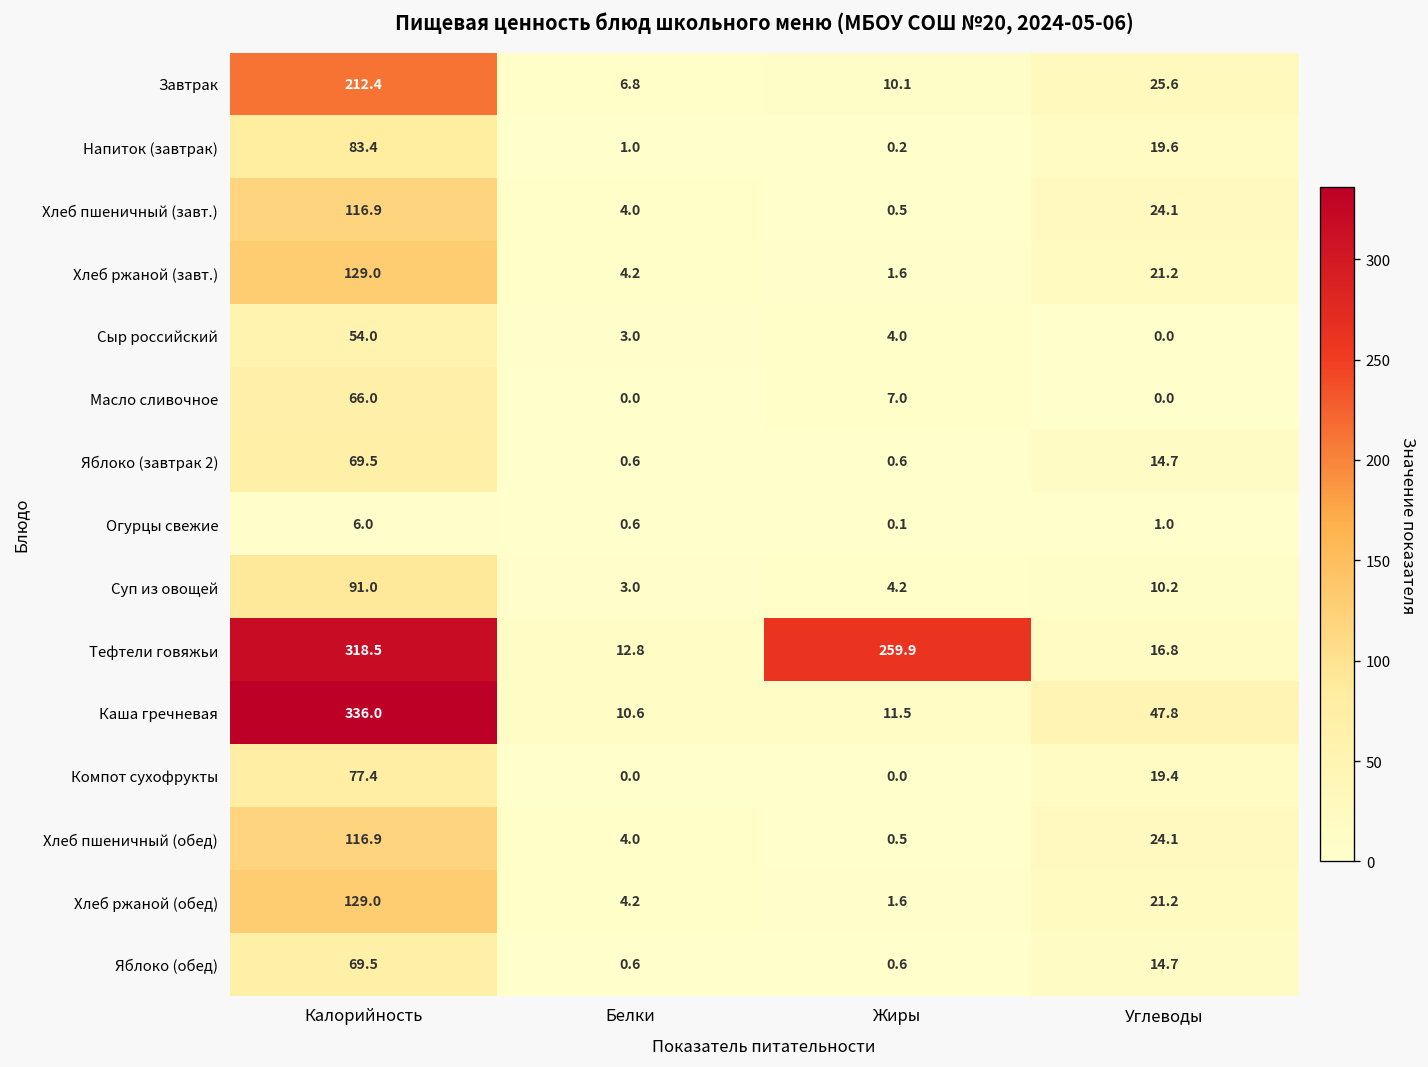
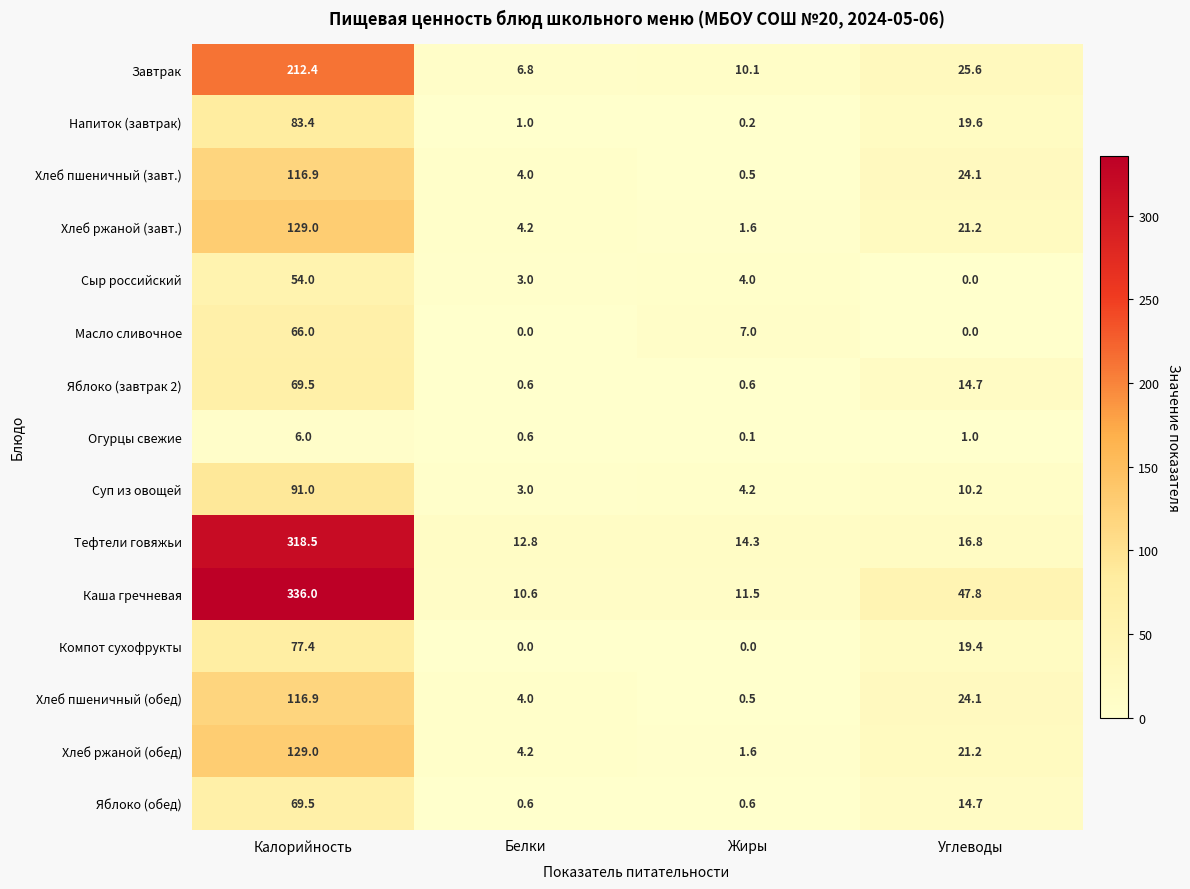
  {
    "Завтрак": {
      "Калорийность": 212.4,
      "Белки": 6.8,
      "Жиры": 10.1,
      "Углеводы": 25.6
    },
    "Напиток (завтрак)": {
      "Калорийность": 83.4,
      "Белки": 1.0,
      "Жиры": 0.2,
      "Углеводы": 19.6
    },
    "Хлеб пшеничный (завт.)": {
      "Калорийность": 116.9,
      "Белки": 4.0,
      "Жиры": 0.5,
      "Углеводы": 24.1
    },
    "Хлеб ржаной (завт.)": {
      "Калорийность": 129.0,
      "Белки": 4.2,
      "Жиры": 1.6,
      "Углеводы": 21.2
    },
    "Сыр российский": {
      "Калорийность": 54.0,
      "Белки": 3.0,
      "Жиры": 4.0,
      "Углеводы": 0.0
    },
    "Масло сливочное": {
      "Калорийность": 66.0,
      "Белки": 0.0,
      "Жиры": 7.0,
      "Углеводы": 0.0
    },
    "Яблоко (завтрак 2)": {
      "Калорийность": 69.5,
      "Белки": 0.6,
      "Жиры": 0.6,
      "Углеводы": 14.7
    },
    "Огурцы свежие": {
      "Калорийность": 6.0,
      "Белки": 0.6,
      "Жиры": 0.1,
      "Углеводы": 1.0
    },
    "Суп из овощей": {
      "Калорийность": 91.0,
      "Белки": 3.0,
      "Жиры": 4.2,
      "Углеводы": 10.2
    },
    "Тефтели говяжьи": {
      "Калорийность": 318.5,
      "Белки": 12.8,
-     "Жиры": 259.9,
+     "Жиры": 14.3,
      "Углеводы": 16.8
    },
    "Каша гречневая": {
      "Калорийность": 336.0,
      "Белки": 10.6,
      "Жиры": 11.5,
      "Углеводы": 47.8
    },
    "Компот сухофрукты": {
      "Калорийность": 77.4,
      "Белки": 0.0,
      "Жиры": 0.0,
      "Углеводы": 19.4
    },
    "Хлеб пшеничный (обед)": {
      "Калорийность": 116.9,
      "Белки": 4.0,
      "Жиры": 0.5,
      "Углеводы": 24.1
    },
    "Хлеб ржаной (обед)": {
      "Калорийность": 129.0,
      "Белки": 4.2,
      "Жиры": 1.6,
      "Углеводы": 21.2
    },
    "Яблоко (обед)": {
      "Калорийность": 69.5,
      "Белки": 0.6,
      "Жиры": 0.6,
      "Углеводы": 14.7
    }
  }
